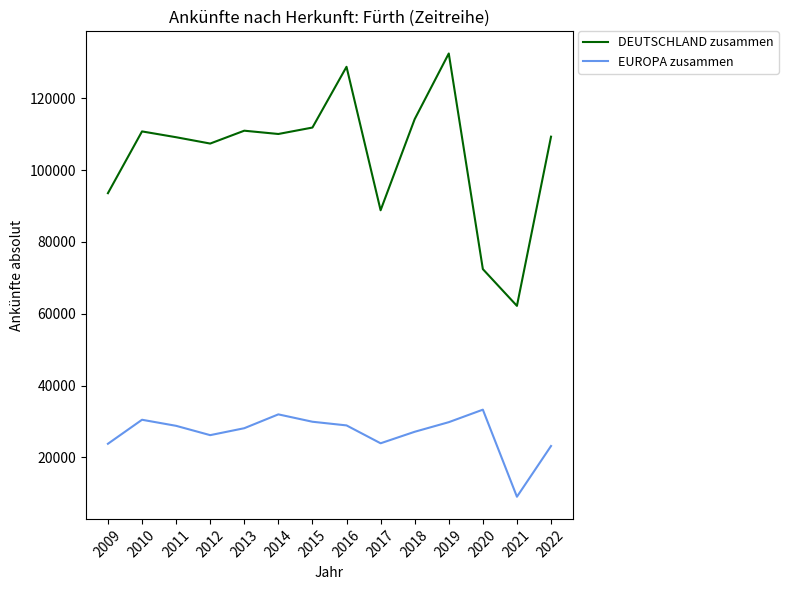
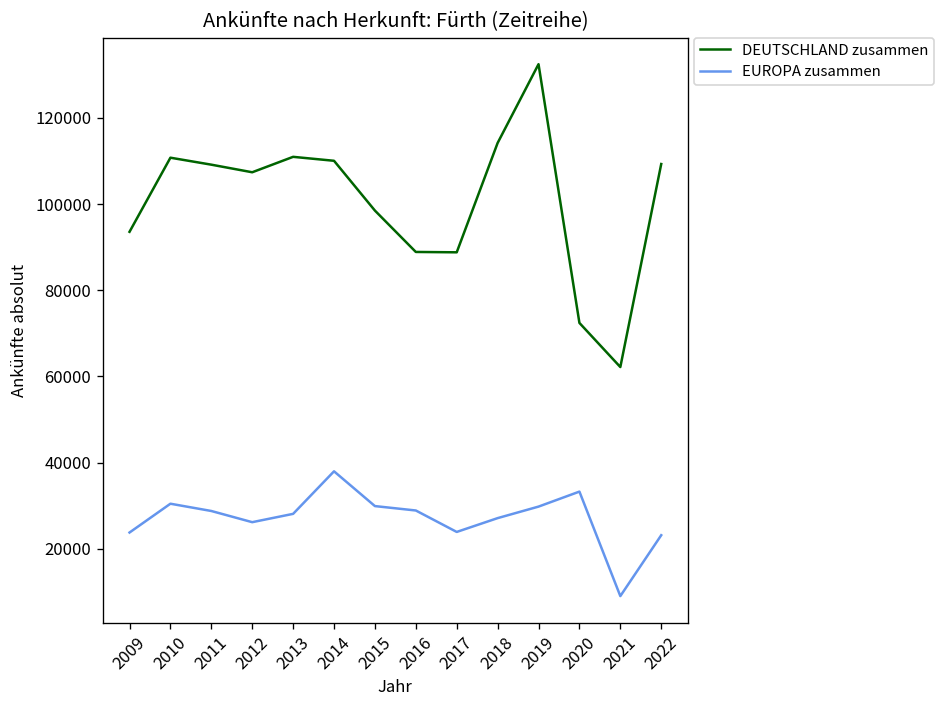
  {
    "DEUTSCHLAND zusammen": {
      "2009": 94000,
      "2010": 111000,
      "2011": 109000,
      "2012": 107000,
      "2013": 111000,
      "2014": 110000,
-     "2015": 112000,
-     "2016": 129000,
+     "2015": 98000,
+     "2016": 89000,
      "2017": 89000,
      "2018": 114000,
      "2019": 132000,
      "2020": 72000,
      "2021": 62000,
      "2022": 109000
    },
    "EUROPA zusammen": {
      "2009": 24000,
      "2010": 30000,
      "2011": 29000,
      "2012": 26000,
      "2013": 28000,
-     "2014": 32000,
+     "2014": 38000,
      "2015": 30000,
      "2016": 29000,
      "2017": 24000,
      "2018": 27000,
      "2019": 30000,
      "2020": 33000,
      "2021": 9000,
      "2022": 23000
    }
  }
